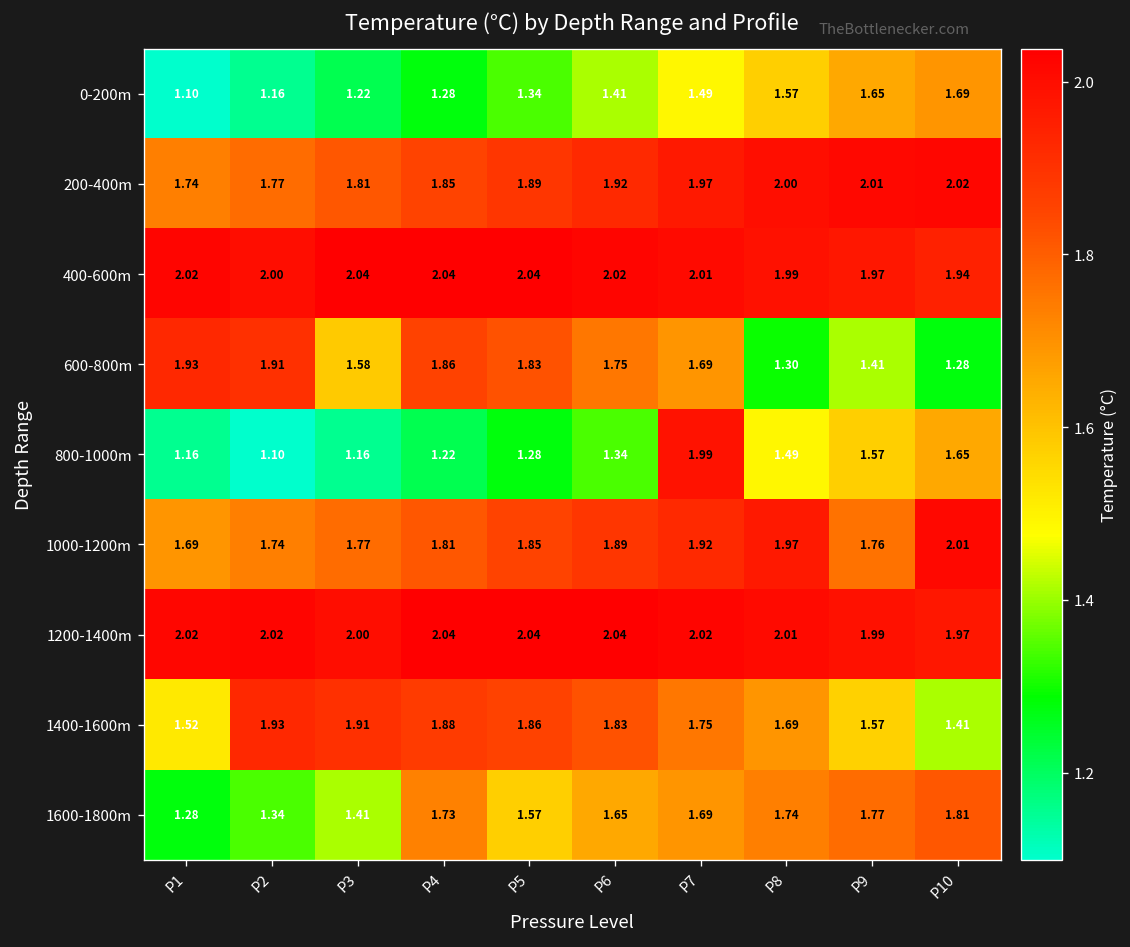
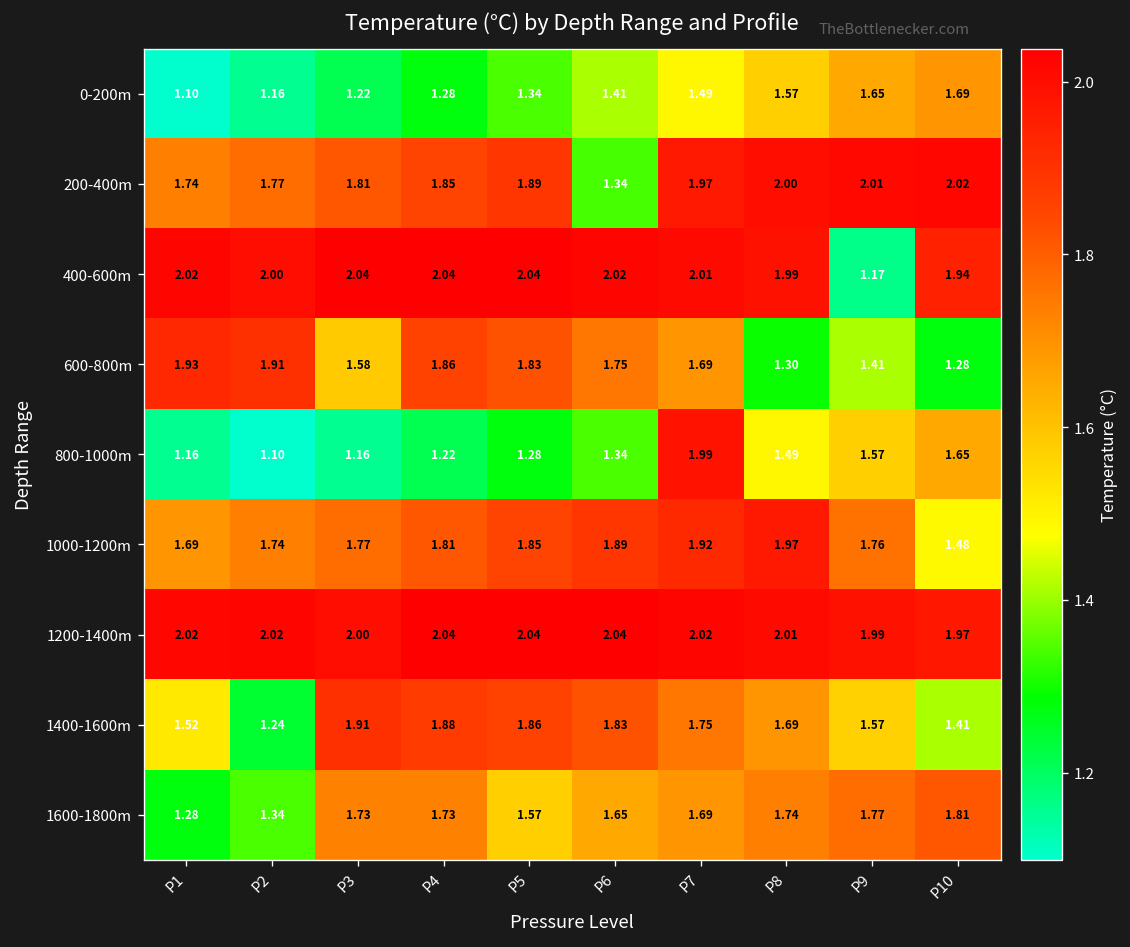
  {
    "0-200m": {
      "P1": 1.10,
      "P2": 1.16,
      "P3": 1.22,
      "P4": 1.28,
      "P5": 1.34,
      "P6": 1.41,
      "P7": 1.49,
      "P8": 1.57,
      "P9": 1.65,
      "P10": 1.69
    },
    "200-400m": {
      "P1": 1.74,
      "P2": 1.77,
      "P3": 1.81,
      "P4": 1.85,
      "P5": 1.89,
-     "P6": 1.92,
+     "P6": 1.34,
      "P7": 1.97,
      "P8": 2.00,
      "P9": 2.01,
      "P10": 2.02
    },
    "400-600m": {
      "P1": 2.02,
      "P2": 2.00,
      "P3": 2.04,
      "P4": 2.04,
      "P5": 2.04,
      "P6": 2.02,
      "P7": 2.01,
      "P8": 1.99,
-     "P9": 1.97,
+     "P9": 1.17,
      "P10": 1.94
    },
    "600-800m": {
      "P1": 1.93,
      "P2": 1.91,
      "P3": 1.58,
      "P4": 1.86,
      "P5": 1.83,
      "P6": 1.75,
      "P7": 1.69,
      "P8": 1.30,
      "P9": 1.41,
      "P10": 1.28
    },
    "800-1000m": {
      "P1": 1.16,
      "P2": 1.10,
      "P3": 1.16,
      "P4": 1.22,
      "P5": 1.28,
      "P6": 1.34,
      "P7": 1.99,
      "P8": 1.49,
      "P9": 1.57,
      "P10": 1.65
    },
    "1000-1200m": {
      "P1": 1.69,
      "P2": 1.74,
      "P3": 1.77,
      "P4": 1.81,
      "P5": 1.85,
      "P6": 1.89,
      "P7": 1.92,
      "P8": 1.97,
      "P9": 1.76,
-     "P10": 2.01
+     "P10": 1.48
    },
    "1200-1400m": {
      "P1": 2.02,
      "P2": 2.02,
      "P3": 2.00,
      "P4": 2.04,
      "P5": 2.04,
      "P6": 2.04,
      "P7": 2.02,
      "P8": 2.01,
      "P9": 1.99,
      "P10": 1.97
    },
    "1400-1600m": {
      "P1": 1.52,
-     "P2": 1.93,
+     "P2": 1.24,
      "P3": 1.91,
      "P4": 1.88,
      "P5": 1.86,
      "P6": 1.83,
      "P7": 1.75,
      "P8": 1.69,
      "P9": 1.57,
      "P10": 1.41
    },
    "1600-1800m": {
      "P1": 1.28,
      "P2": 1.34,
-     "P3": 1.41,
+     "P3": 1.73,
      "P4": 1.73,
      "P5": 1.57,
      "P6": 1.65,
      "P7": 1.69,
      "P8": 1.74,
      "P9": 1.77,
      "P10": 1.81
    }
  }
